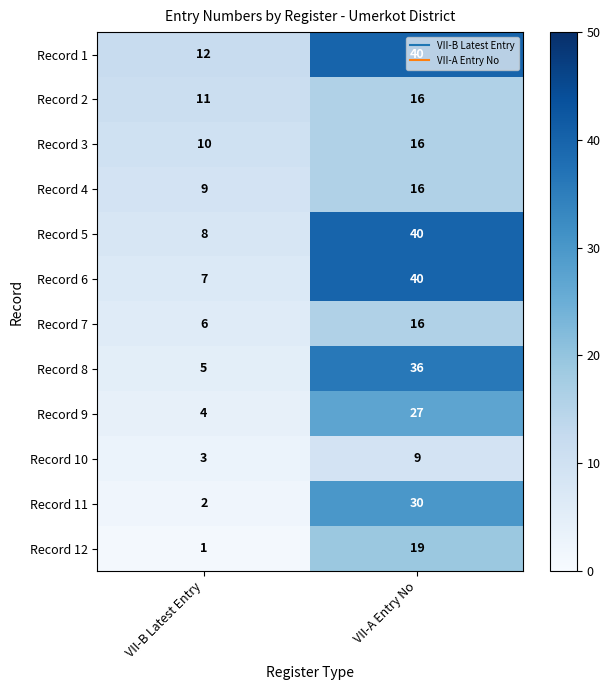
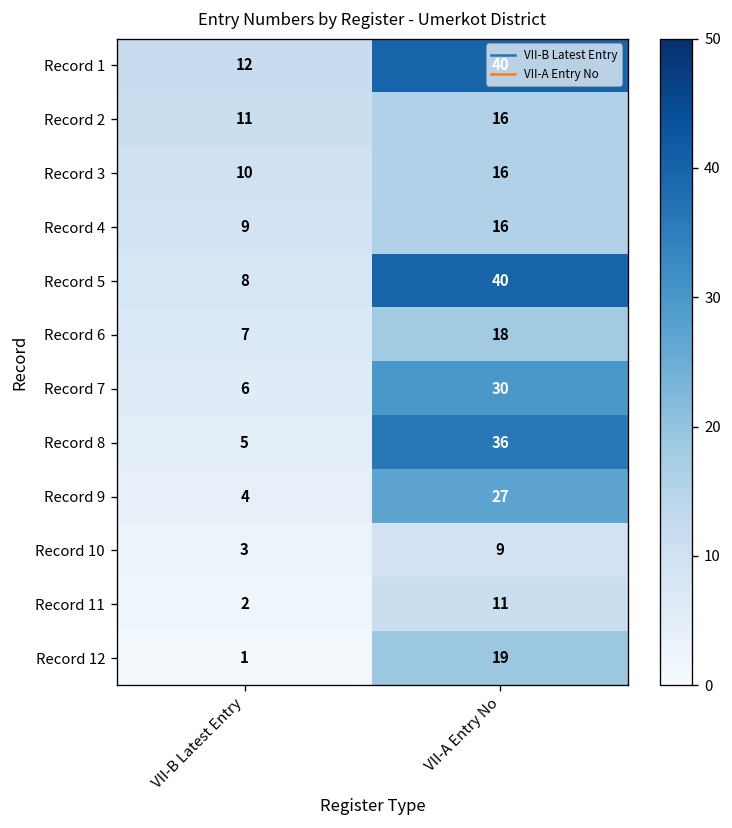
  {
    "Record 1": {
      "VII-B Latest Entry": 12
    },
    "Record 2": {
      "VII-B Latest Entry": 11,
      "VII-A Entry No": 16
    },
    "Record 3": {
      "VII-B Latest Entry": 10,
      "VII-A Entry No": 16
    },
    "Record 4": {
      "VII-B Latest Entry": 9,
      "VII-A Entry No": 16
    },
    "Record 5": {
      "VII-B Latest Entry": 8,
      "VII-A Entry No": 40
    },
    "Record 6": {
      "VII-B Latest Entry": 7,
-     "VII-A Entry No": 40
+     "VII-A Entry No": 18
    },
    "Record 7": {
      "VII-B Latest Entry": 6,
-     "VII-A Entry No": 16
+     "VII-A Entry No": 30
    },
    "Record 8": {
      "VII-B Latest Entry": 5,
      "VII-A Entry No": 36
    },
    "Record 9": {
      "VII-B Latest Entry": 4,
      "VII-A Entry No": 27
    },
    "Record 10": {
      "VII-B Latest Entry": 3,
      "VII-A Entry No": 9
    },
    "Record 11": {
      "VII-B Latest Entry": 2,
-     "VII-A Entry No": 30
+     "VII-A Entry No": 11
    },
    "Record 12": {
      "VII-B Latest Entry": 1,
      "VII-A Entry No": 19
    }
  }
